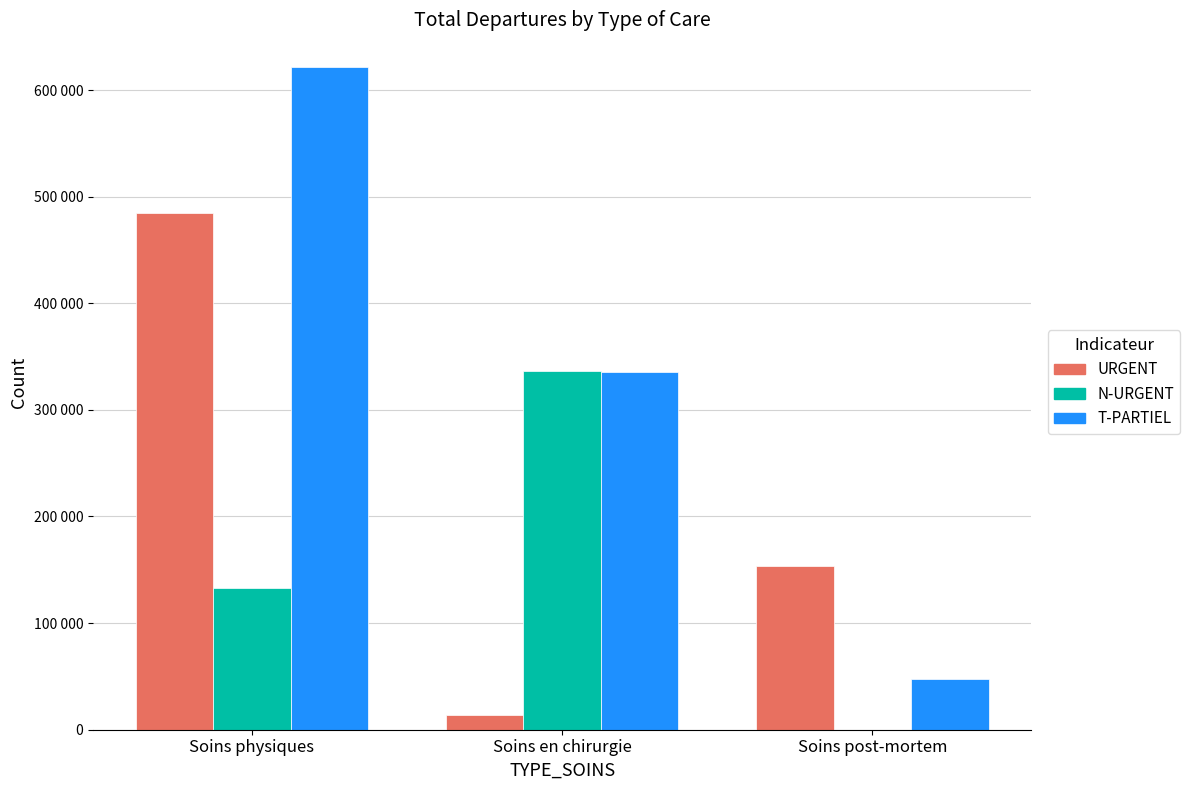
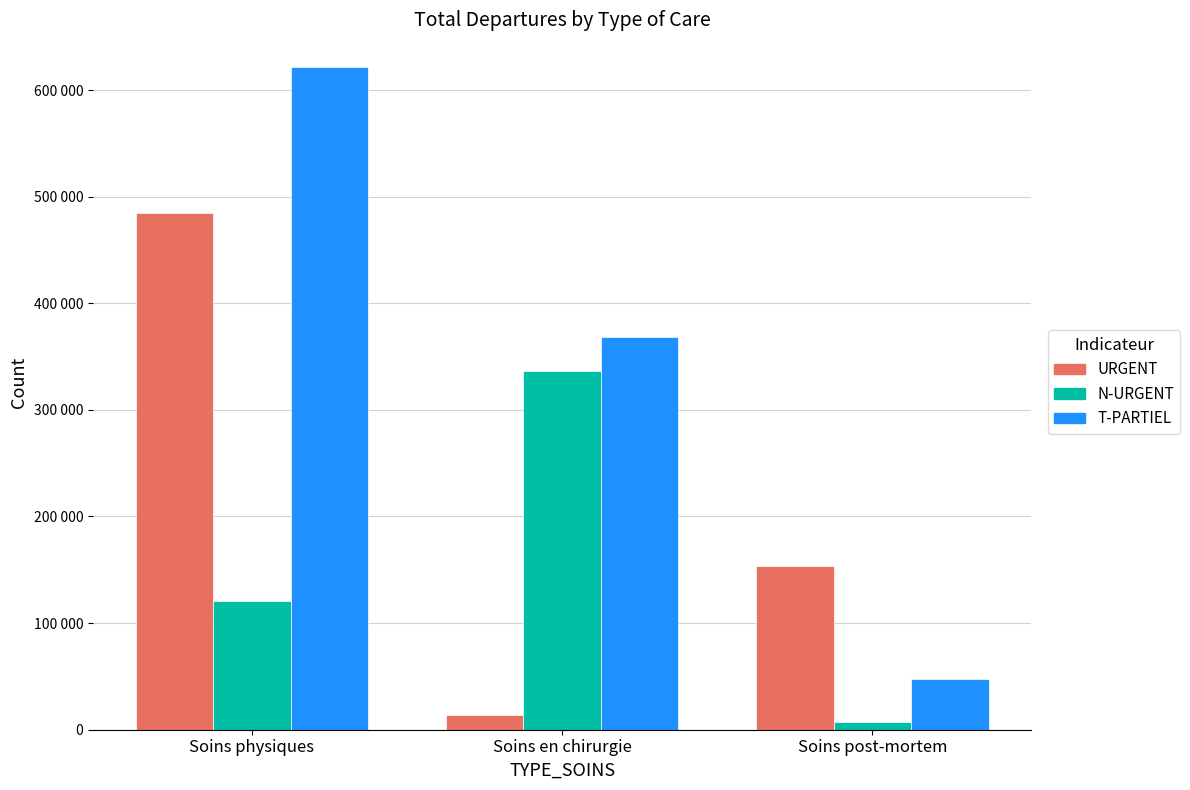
  {
    "URGENT": {
      "Soins physiques": 485000,
      "Soins en chirurgie": 14000,
      "Soins post-mortem": 154000
    },
    "N-URGENT": {
-     "Soins physiques": 133000,
+     "Soins physiques": 121000,
      "Soins en chirurgie": 336000,
-     "Soins post-mortem": 0
+     "Soins post-mortem": 8000
    },
    "T-PARTIEL": {
      "Soins physiques": 621000,
-     "Soins en chirurgie": 335000,
+     "Soins en chirurgie": 368000,
      "Soins post-mortem": 47000
    }
  }
